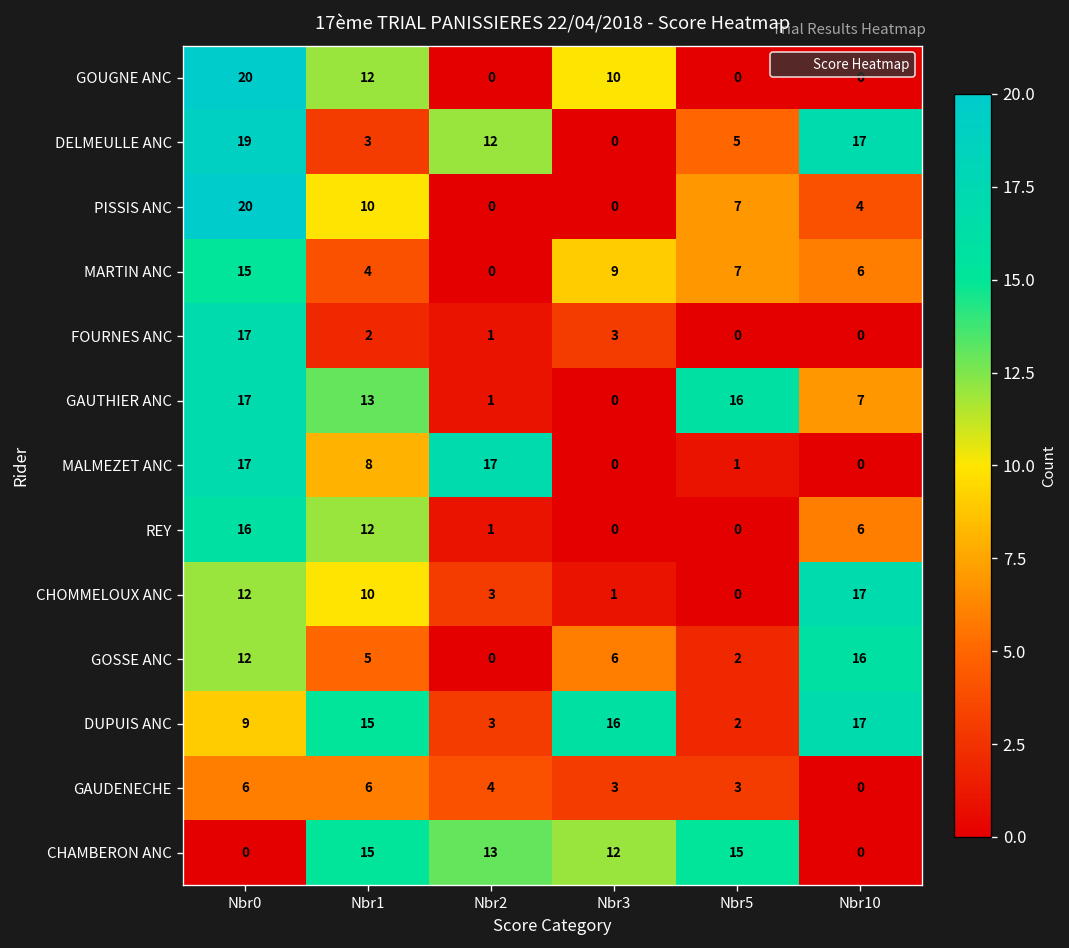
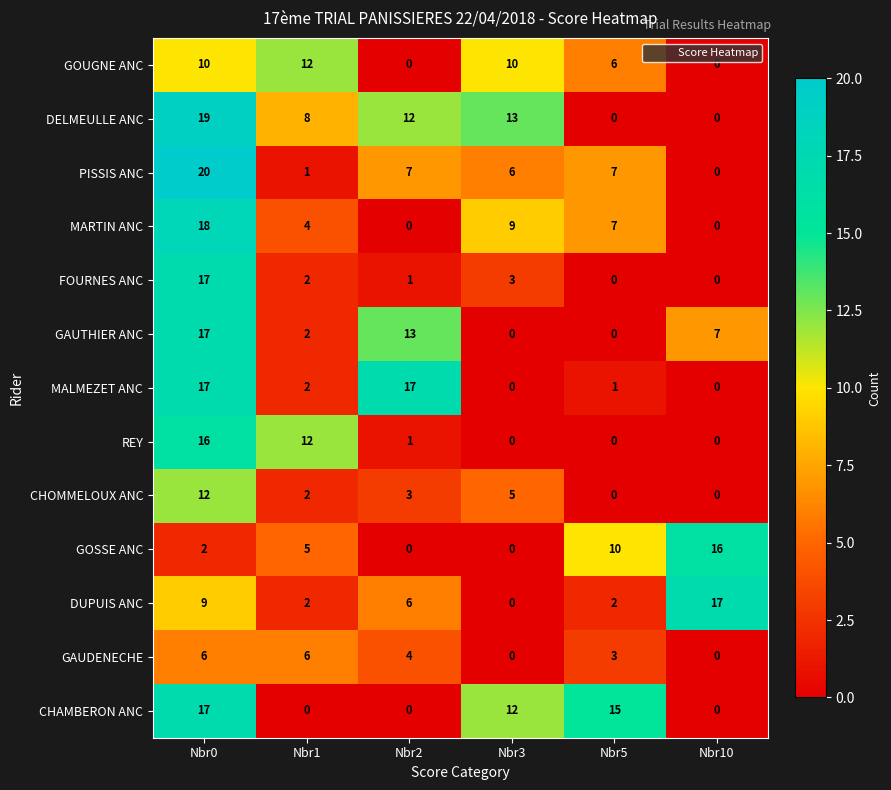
  {
    "GOUGNE ANC": {
-     "Nbr0": 20,
+     "Nbr0": 10,
      "Nbr1": 12,
      "Nbr2": 0,
      "Nbr3": 10,
-     "Nbr5": 0
+     "Nbr5": 6
    },
    "DELMEULLE ANC": {
      "Nbr0": 19,
-     "Nbr1": 3,
+     "Nbr1": 8,
      "Nbr2": 12,
-     "Nbr3": 0,
-     "Nbr5": 5,
-     "Nbr10": 17
+     "Nbr3": 13,
+     "Nbr5": 0,
+     "Nbr10": 0
    },
    "PISSIS ANC": {
      "Nbr0": 20,
-     "Nbr1": 10,
-     "Nbr2": 0,
-     "Nbr3": 0,
+     "Nbr1": 1,
+     "Nbr2": 7,
+     "Nbr3": 6,
      "Nbr5": 7,
-     "Nbr10": 4
+     "Nbr10": 0
    },
    "MARTIN ANC": {
-     "Nbr0": 15,
+     "Nbr0": 18,
      "Nbr1": 4,
      "Nbr2": 0,
      "Nbr3": 9,
      "Nbr5": 7,
-     "Nbr10": 6
+     "Nbr10": 0
    },
    "FOURNES ANC": {
      "Nbr0": 17,
      "Nbr1": 2,
      "Nbr2": 1,
      "Nbr3": 3,
      "Nbr5": 0,
      "Nbr10": 0
    },
    "GAUTHIER ANC": {
      "Nbr0": 17,
-     "Nbr1": 13,
-     "Nbr2": 1,
+     "Nbr1": 2,
+     "Nbr2": 13,
      "Nbr3": 0,
-     "Nbr5": 16,
+     "Nbr5": 0,
      "Nbr10": 7
    },
    "MALMEZET ANC": {
      "Nbr0": 17,
-     "Nbr1": 8,
+     "Nbr1": 2,
      "Nbr2": 17,
      "Nbr3": 0,
      "Nbr5": 1,
      "Nbr10": 0
    },
    "REY": {
      "Nbr0": 16,
      "Nbr1": 12,
      "Nbr2": 1,
      "Nbr3": 0,
      "Nbr5": 0,
-     "Nbr10": 6
+     "Nbr10": 0
    },
    "CHOMMELOUX ANC": {
      "Nbr0": 12,
-     "Nbr1": 10,
+     "Nbr1": 2,
      "Nbr2": 3,
-     "Nbr3": 1,
+     "Nbr3": 5,
      "Nbr5": 0,
-     "Nbr10": 17
+     "Nbr10": 0
    },
    "GOSSE ANC": {
-     "Nbr0": 12,
+     "Nbr0": 2,
      "Nbr1": 5,
      "Nbr2": 0,
-     "Nbr3": 6,
-     "Nbr5": 2,
+     "Nbr3": 0,
+     "Nbr5": 10,
      "Nbr10": 16
    },
    "DUPUIS ANC": {
      "Nbr0": 9,
-     "Nbr1": 15,
-     "Nbr2": 3,
-     "Nbr3": 16,
+     "Nbr1": 2,
+     "Nbr2": 6,
+     "Nbr3": 0,
      "Nbr5": 2,
      "Nbr10": 17
    },
    "GAUDENECHE": {
      "Nbr0": 6,
      "Nbr1": 6,
      "Nbr2": 4,
-     "Nbr3": 3,
+     "Nbr3": 0,
      "Nbr5": 3,
      "Nbr10": 0
    },
    "CHAMBERON ANC": {
-     "Nbr0": 0,
-     "Nbr1": 15,
-     "Nbr2": 13,
+     "Nbr0": 17,
+     "Nbr1": 0,
+     "Nbr2": 0,
      "Nbr3": 12,
      "Nbr5": 15,
      "Nbr10": 0
    }
  }
